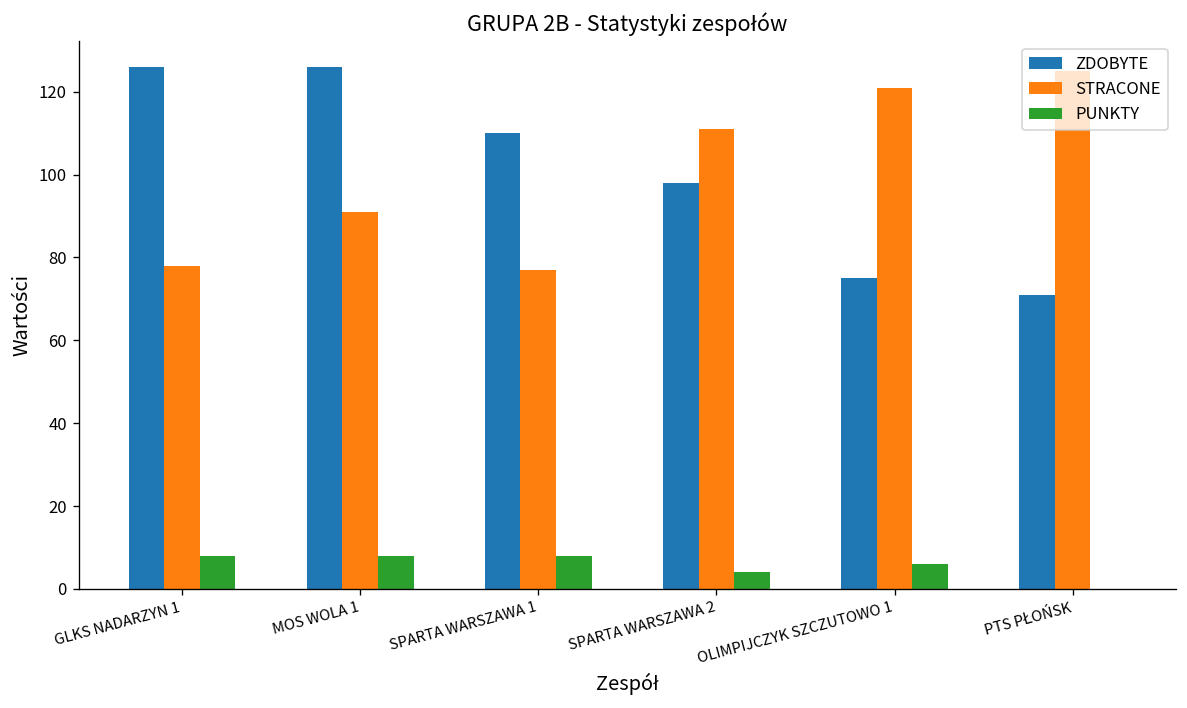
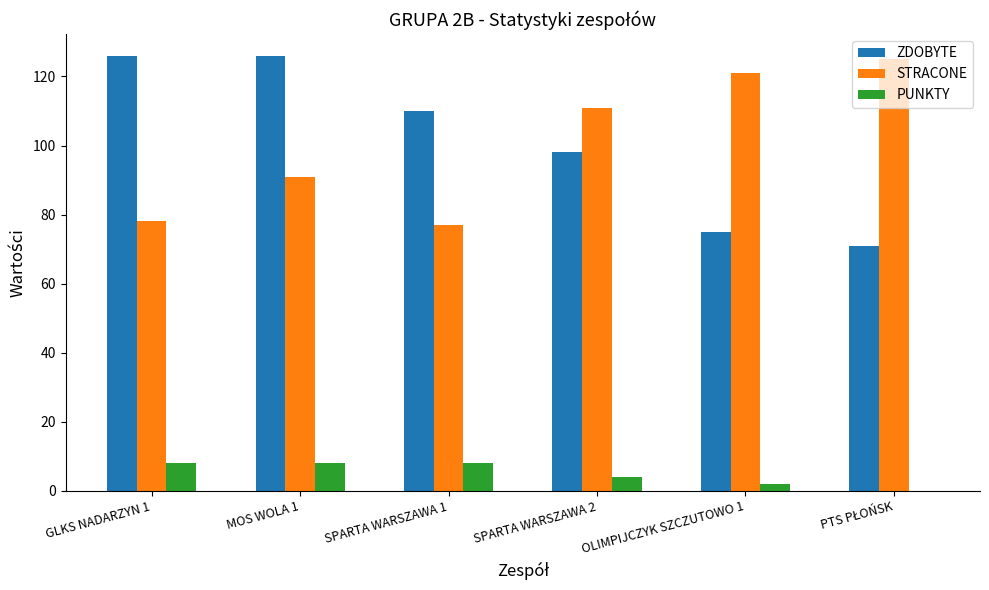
  {
    "ZDOBYTE": {
      "GLKS NADARZYN 1": 126,
      "MOS WOLA 1": 126,
      "SPARTA WARSZAWA 1": 110,
      "SPARTA WARSZAWA 2": 98,
      "OLIMPIJCZYK SZCZUTOWO 1": 75,
      "PTS PŁOŃSK": 71
    },
    "STRACONE": {
      "GLKS NADARZYN 1": 78,
      "MOS WOLA 1": 91,
      "SPARTA WARSZAWA 1": 77,
      "SPARTA WARSZAWA 2": 111,
      "OLIMPIJCZYK SZCZUTOWO 1": 121
    },
    "PUNKTY": {
      "GLKS NADARZYN 1": 8,
      "MOS WOLA 1": 8,
      "SPARTA WARSZAWA 1": 8,
      "SPARTA WARSZAWA 2": 4,
-     "OLIMPIJCZYK SZCZUTOWO 1": 6,
+     "OLIMPIJCZYK SZCZUTOWO 1": 2,
      "PTS PŁOŃSK": 0
    }
  }
